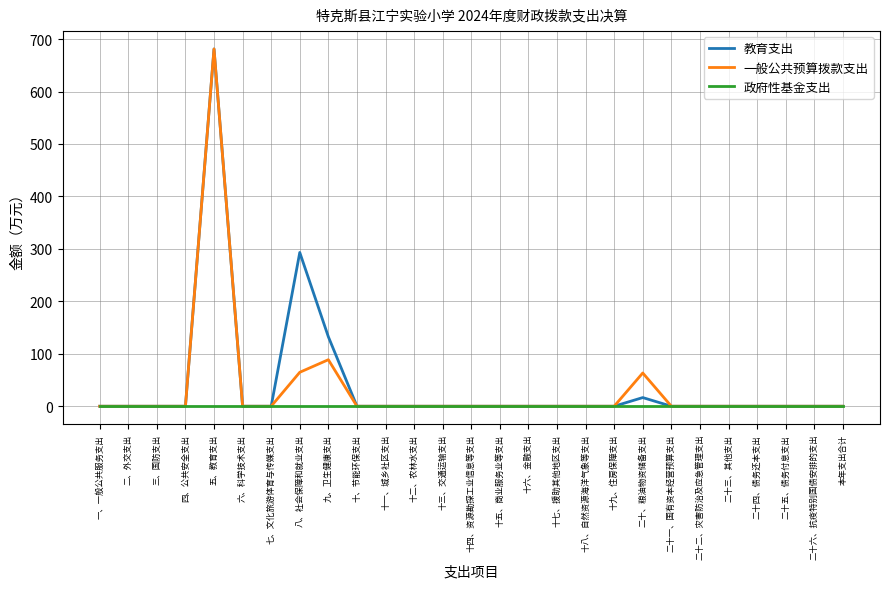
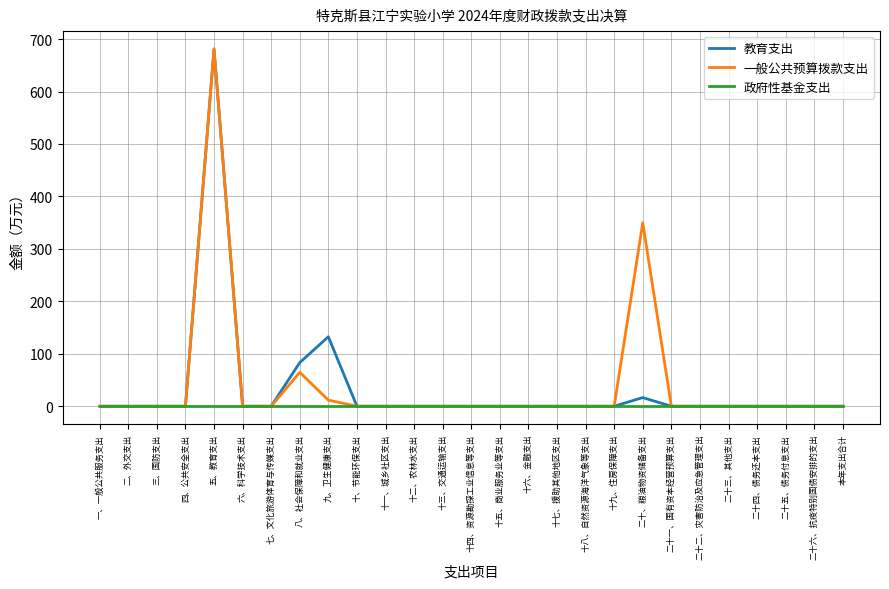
  {
    "教育支出": {
-     "八、社会保障和就业支出": 290,
+     "八、社会保障和就业支出": 80,
      "九、卫生健康支出": 130,
      "二十、粮油物资储备支出": 20
    },
    "一般公共预算拨款支出": {
      "八、社会保障和就业支出": 60,
-     "九、卫生健康支出": 90,
-     "二十、粮油物资储备支出": 60
+     "九、卫生健康支出": 10,
+     "二十、粮油物资储备支出": 350
    },
    "政府性基金支出": {
      "五、教育支出": 0,
      "八、社会保障和就业支出": 0,
      "九、卫生健康支出": 0,
      "二十、粮油物资储备支出": 0
    }
  }
